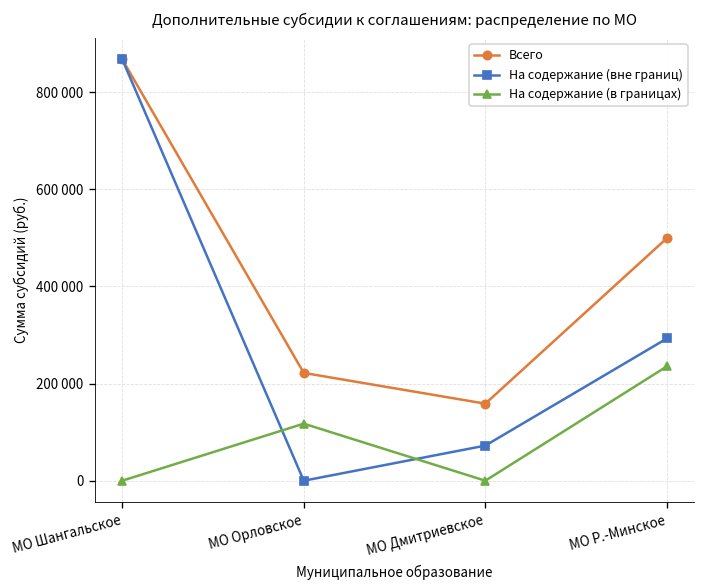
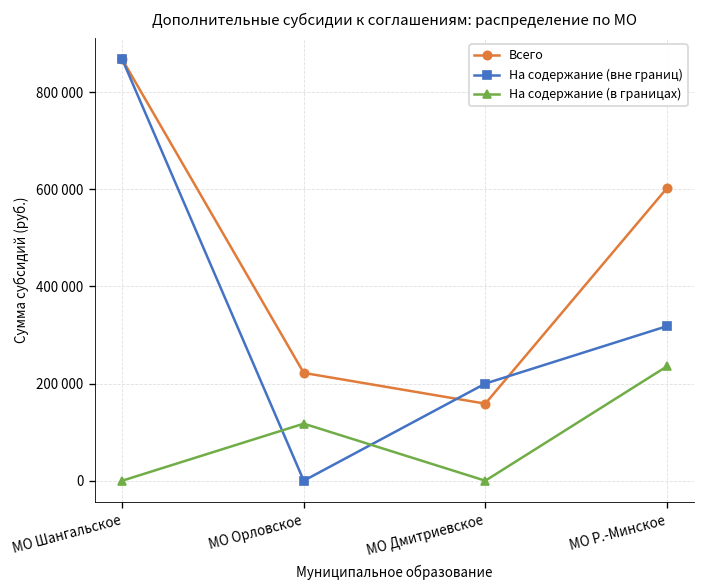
  {
    "Всего": {
      "МО Орловское": 220000,
      "МО Дмитриевское": 160000,
-     "МО Р.-Минское": 500000
+     "МО Р.-Минское": 600000
    },
    "На содержание (вне границ)": {
      "МО Орловское": 0,
-     "МО Дмитриевское": 70000,
-     "МО Р.-Минское": 290000
+     "МО Дмитриевское": 200000,
+     "МО Р.-Минское": 320000
    },
    "На содержание (в границах)": {
      "МО Шангальское": 0,
      "МО Орловское": 120000,
      "МО Дмитриевское": 0,
      "МО Р.-Минское": 240000
    }
  }
